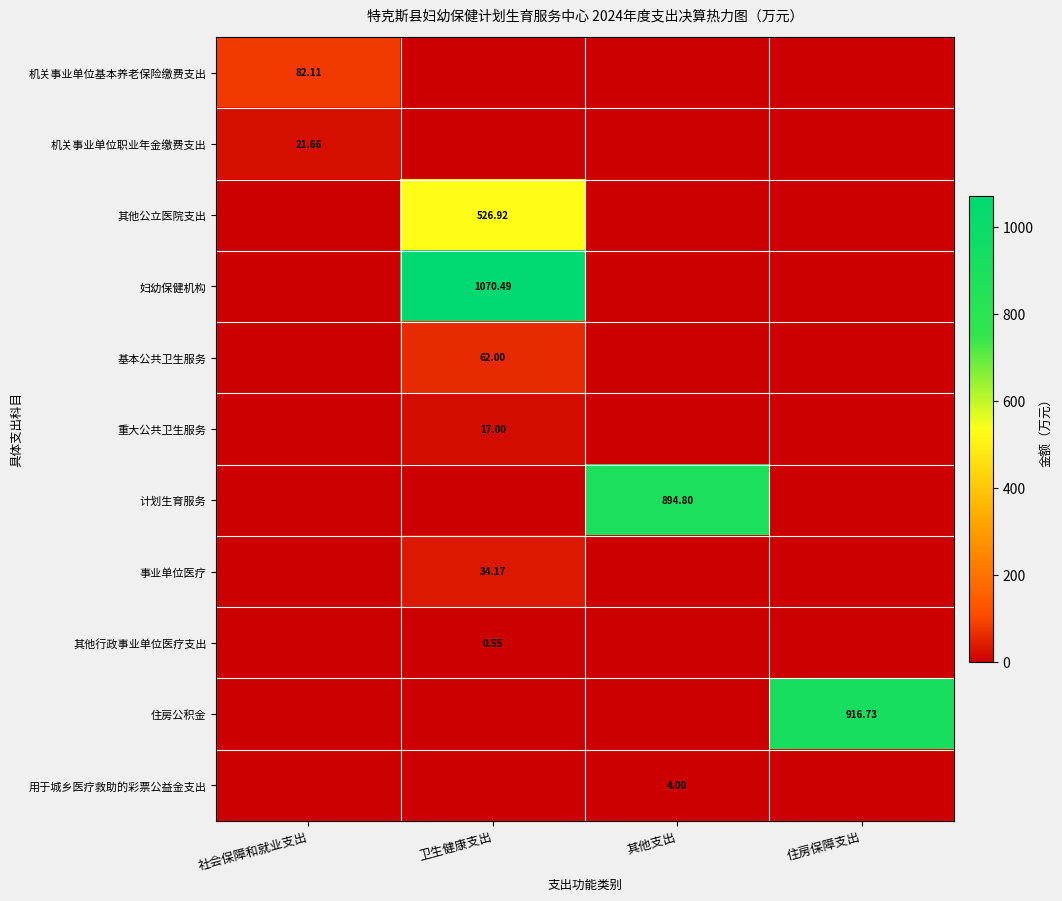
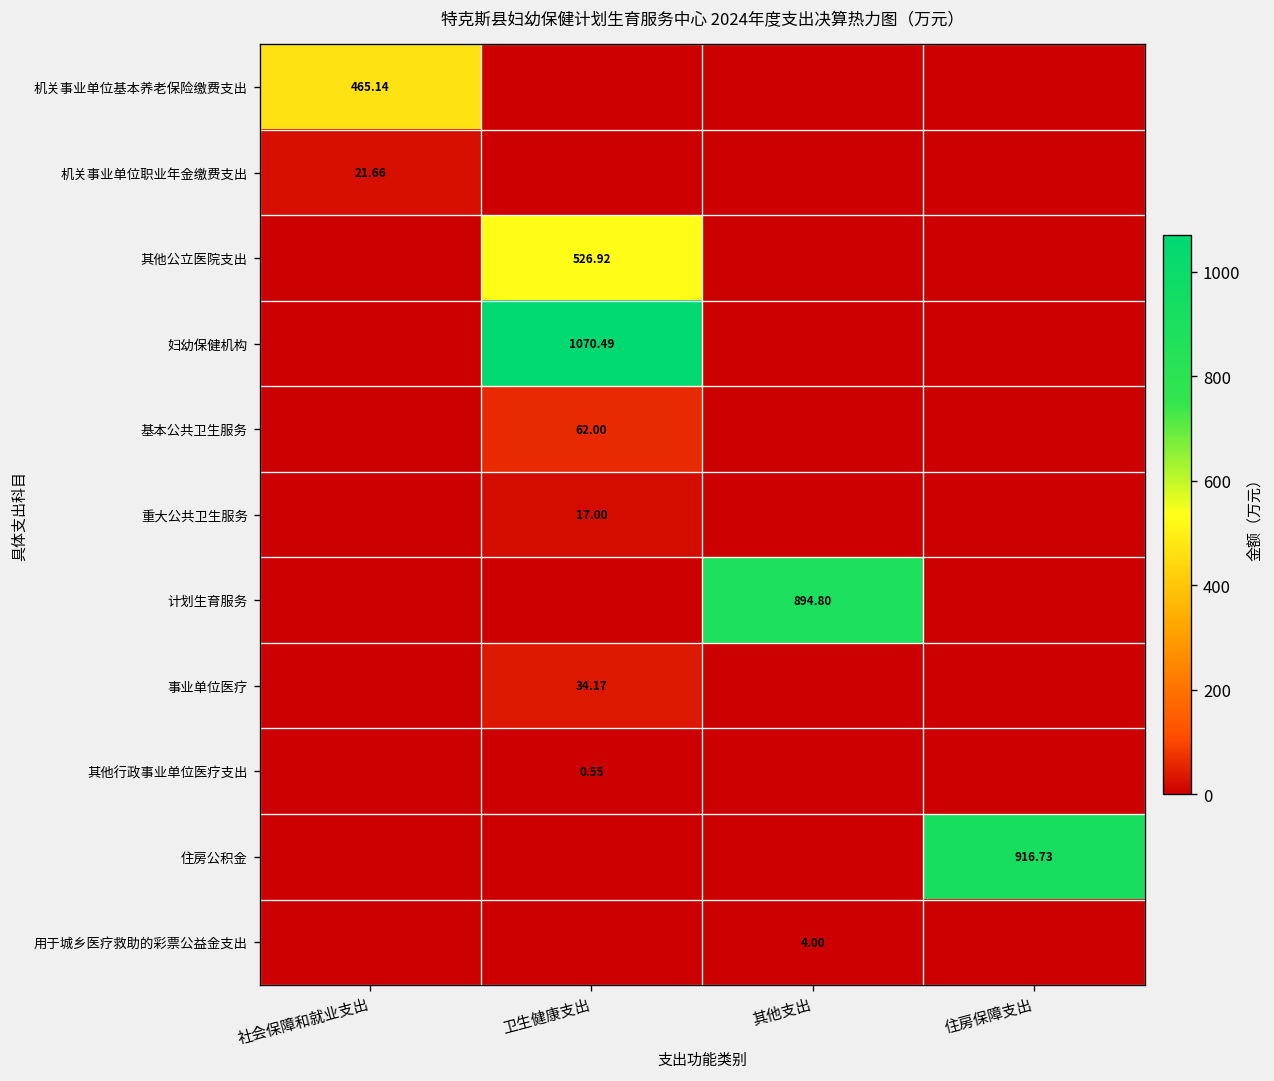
  {
    "机关事业单位基本养老保险缴费支出": {
-     "社会保障和就业支出": 82.11
+     "社会保障和就业支出": 465.14
    },
    "机关事业单位职业年金缴费支出": {
      "社会保障和就业支出": 21.66
    },
    "其他公立医院支出": {
      "卫生健康支出": 526.92
    },
    "妇幼保健机构": {
      "卫生健康支出": 1070.49
    },
    "基本公共卫生服务": {
      "卫生健康支出": 62.00
    },
    "重大公共卫生服务": {
      "卫生健康支出": 17.00
    },
    "计划生育服务": {
      "其他支出": 894.80
    },
    "事业单位医疗": {
      "卫生健康支出": 34.17
    },
    "其他行政事业单位医疗支出": {
      "卫生健康支出": 0.55
    },
    "住房公积金": {
      "住房保障支出": 916.73
    },
    "用于城乡医疗救助的彩票公益金支出": {
      "其他支出": 4.00
    }
  }
